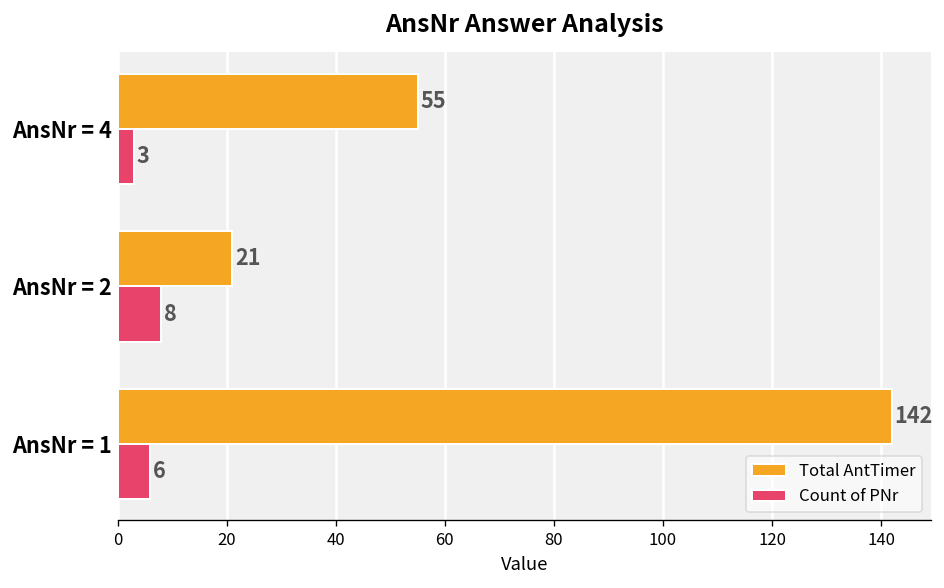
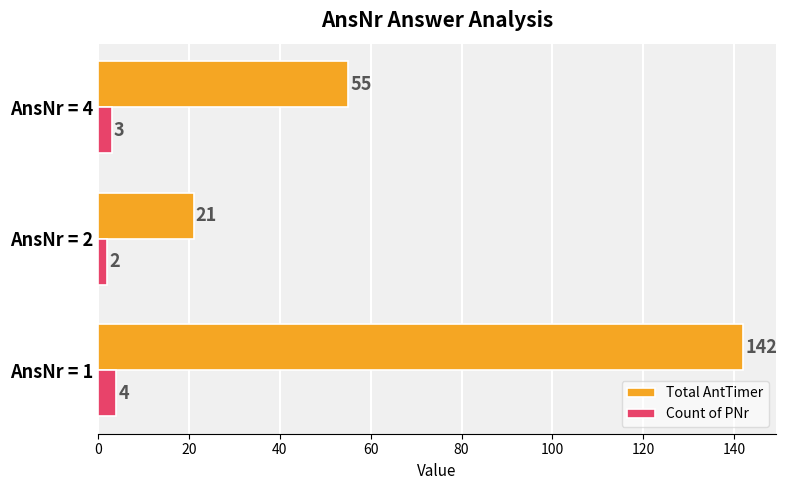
  {
    "Total AntTimer": {
      "AnsNr = 4": 55,
      "AnsNr = 2": 21,
      "AnsNr = 1": 142
    },
    "Count of PNr": {
      "AnsNr = 4": 3,
-     "AnsNr = 2": 8,
-     "AnsNr = 1": 6
+     "AnsNr = 2": 2,
+     "AnsNr = 1": 4
    }
  }
